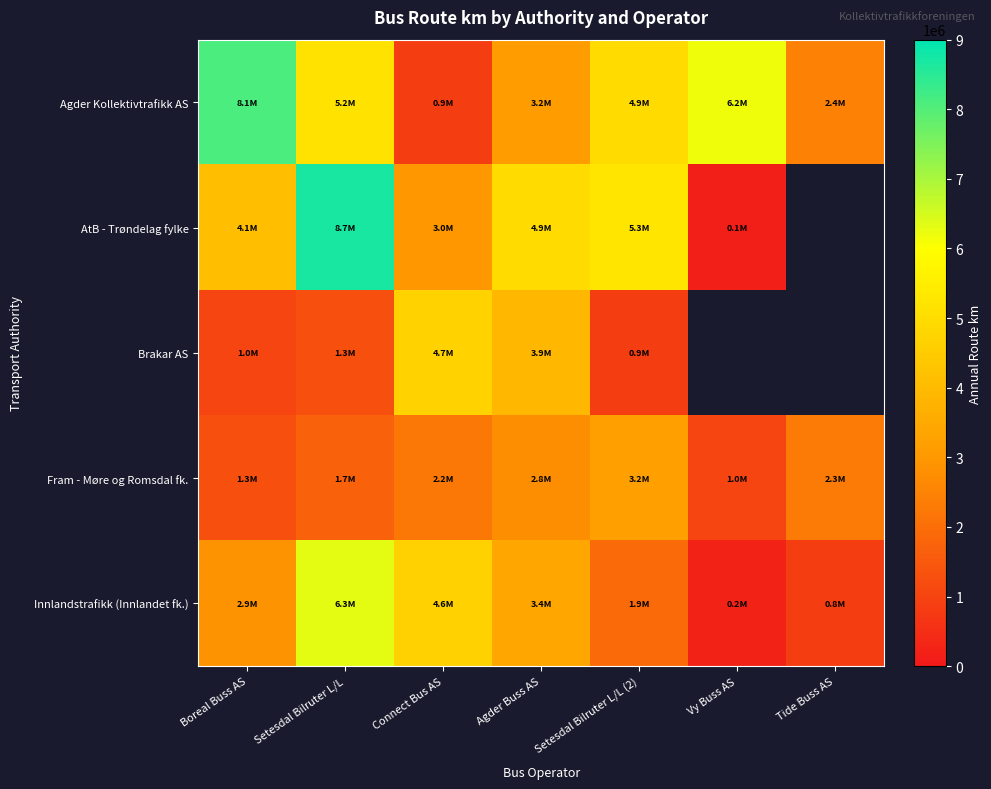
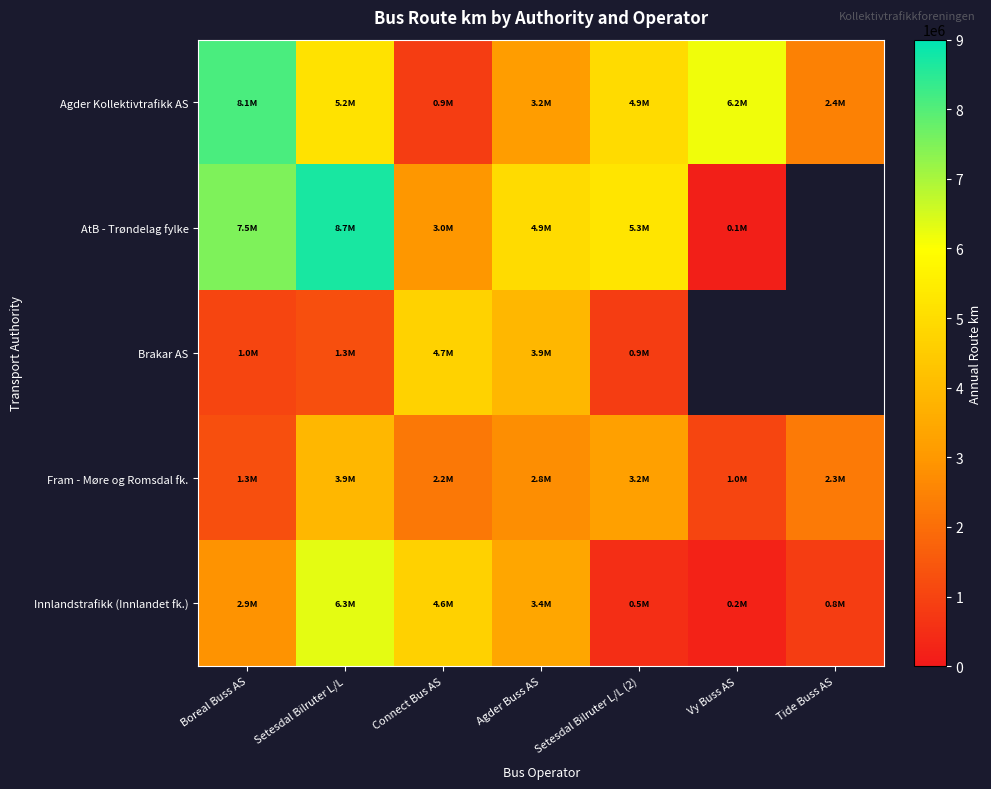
  {
    "Agder Kollektivtrafikk AS": {
      "Boreal Buss AS": "8.1M",
      "Setesdal Bilruter L/L": "5.2M",
      "Connect Bus AS": "0.9M",
      "Agder Buss AS": "3.2M",
      "Setesdal Bilruter L/L (2)": "4.9M",
      "Vy Buss AS": "6.2M",
      "Tide Buss AS": "2.4M"
    },
    "AtB - Trøndelag fylke": {
-     "Boreal Buss AS": "4.1M",
+     "Boreal Buss AS": "7.5M",
      "Setesdal Bilruter L/L": "8.7M",
      "Connect Bus AS": "3.0M",
      "Agder Buss AS": "4.9M",
      "Setesdal Bilruter L/L (2)": "5.3M",
      "Vy Buss AS": "0.1M"
    },
    "Brakar AS": {
      "Boreal Buss AS": "1.0M",
      "Setesdal Bilruter L/L": "1.3M",
      "Connect Bus AS": "4.7M",
      "Agder Buss AS": "3.9M",
      "Setesdal Bilruter L/L (2)": "0.9M"
    },
    "Fram - Møre og Romsdal fk.": {
      "Boreal Buss AS": "1.3M",
-     "Setesdal Bilruter L/L": "1.7M",
+     "Setesdal Bilruter L/L": "3.9M",
      "Connect Bus AS": "2.2M",
      "Agder Buss AS": "2.8M",
      "Setesdal Bilruter L/L (2)": "3.2M",
      "Vy Buss AS": "1.0M",
      "Tide Buss AS": "2.3M"
    },
    "Innlandstrafikk (Innlandet fk.)": {
      "Boreal Buss AS": "2.9M",
      "Setesdal Bilruter L/L": "6.3M",
      "Connect Bus AS": "4.6M",
      "Agder Buss AS": "3.4M",
-     "Setesdal Bilruter L/L (2)": "1.9M",
+     "Setesdal Bilruter L/L (2)": "0.5M",
      "Vy Buss AS": "0.2M",
      "Tide Buss AS": "0.8M"
    }
  }
